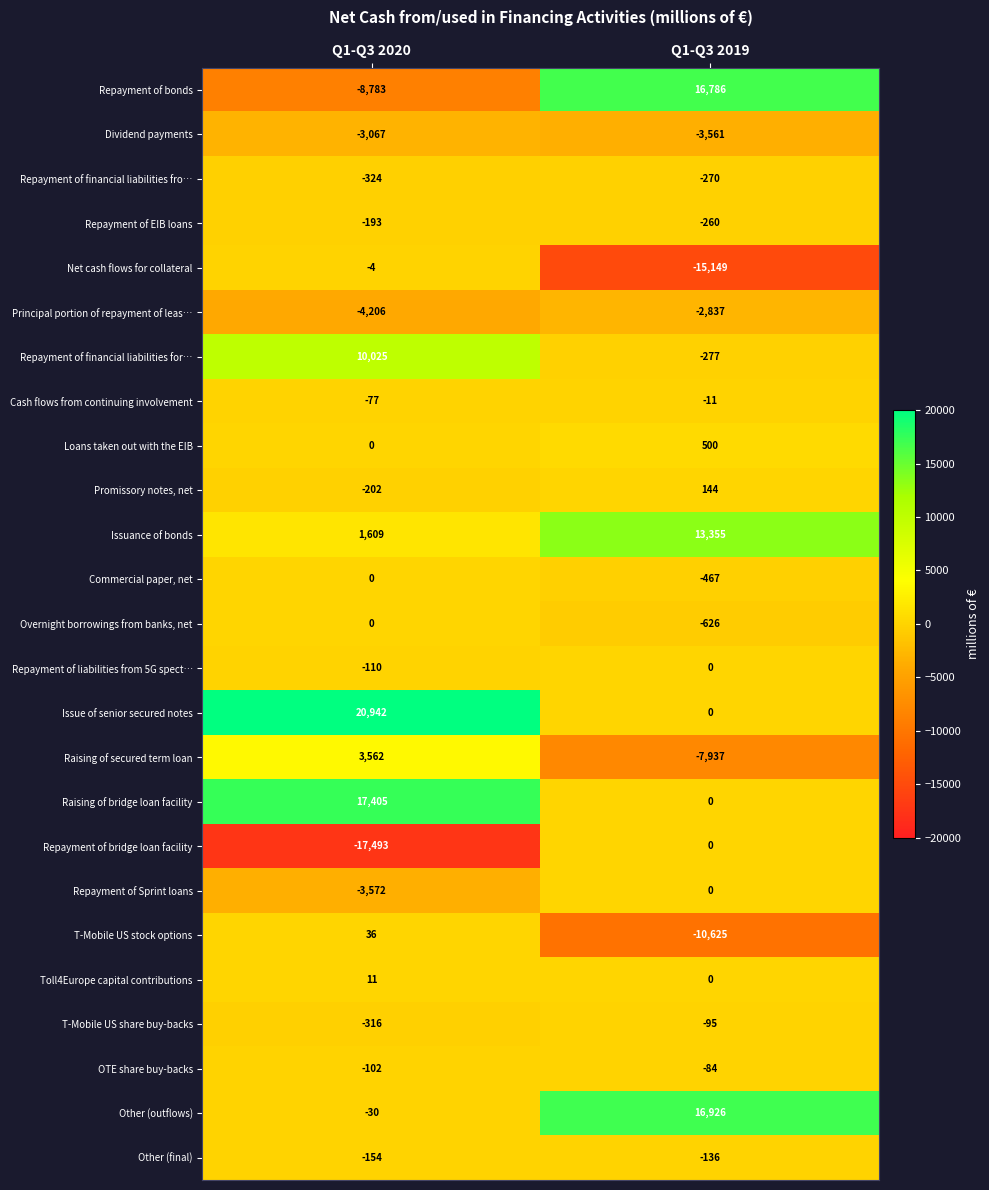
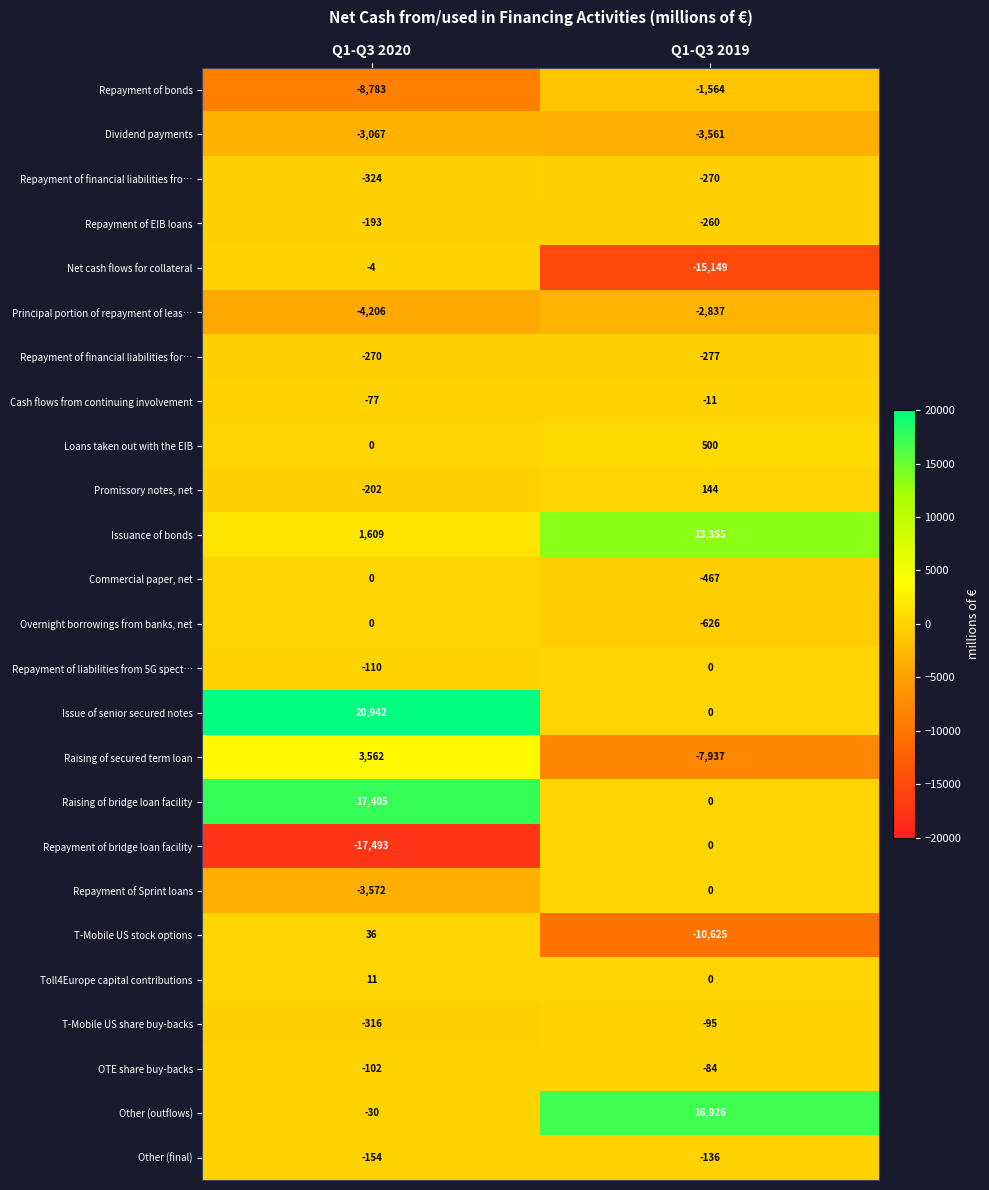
  {
    "Repayment of bonds": {
      "Q1-Q3 2020": "-8,783",
-     "Q1-Q3 2019": "16,786"
+     "Q1-Q3 2019": "-1,564"
    },
    "Dividend payments": {
      "Q1-Q3 2020": "-3,067",
      "Q1-Q3 2019": "-3,561"
    },
    "Repayment of financial liabilities fro…": {
      "Q1-Q3 2020": "-324",
      "Q1-Q3 2019": "-270"
    },
    "Repayment of EIB loans": {
      "Q1-Q3 2020": "-193",
      "Q1-Q3 2019": "-260"
    },
    "Net cash flows for collateral": {
      "Q1-Q3 2020": "-4",
      "Q1-Q3 2019": "-15,149"
    },
    "Principal portion of repayment of leas…": {
      "Q1-Q3 2020": "-4,206",
      "Q1-Q3 2019": "-2,837"
    },
    "Repayment of financial liabilities for…": {
-     "Q1-Q3 2020": "10,025",
+     "Q1-Q3 2020": "-270",
      "Q1-Q3 2019": "-277"
    },
    "Cash flows from continuing involvement": {
      "Q1-Q3 2020": "-77",
      "Q1-Q3 2019": "-11"
    },
    "Loans taken out with the EIB": {
      "Q1-Q3 2020": "0",
      "Q1-Q3 2019": "500"
    },
    "Promissory notes, net": {
      "Q1-Q3 2020": "-202",
      "Q1-Q3 2019": "144"
    },
    "Issuance of bonds": {
      "Q1-Q3 2020": "1,609",
      "Q1-Q3 2019": "13,355"
    },
    "Commercial paper, net": {
      "Q1-Q3 2020": "0",
      "Q1-Q3 2019": "-467"
    },
    "Overnight borrowings from banks, net": {
      "Q1-Q3 2020": "0",
      "Q1-Q3 2019": "-626"
    },
    "Repayment of liabilities from 5G spect…": {
      "Q1-Q3 2020": "-110",
      "Q1-Q3 2019": "0"
    },
    "Issue of senior secured notes": {
      "Q1-Q3 2020": "20,942",
      "Q1-Q3 2019": "0"
    },
    "Raising of secured term loan": {
      "Q1-Q3 2020": "3,562",
      "Q1-Q3 2019": "-7,937"
    },
    "Raising of bridge loan facility": {
      "Q1-Q3 2020": "17,405",
      "Q1-Q3 2019": "0"
    },
    "Repayment of bridge loan facility": {
      "Q1-Q3 2020": "-17,493",
      "Q1-Q3 2019": "0"
    },
    "Repayment of Sprint loans": {
      "Q1-Q3 2020": "-3,572",
      "Q1-Q3 2019": "0"
    },
    "T-Mobile US stock options": {
      "Q1-Q3 2020": "36",
      "Q1-Q3 2019": "-10,625"
    },
    "Toll4Europe capital contributions": {
      "Q1-Q3 2020": "11",
      "Q1-Q3 2019": "0"
    },
    "T-Mobile US share buy-backs": {
      "Q1-Q3 2020": "-316",
      "Q1-Q3 2019": "-95"
    },
    "OTE share buy-backs": {
      "Q1-Q3 2020": "-102",
      "Q1-Q3 2019": "-84"
    },
    "Other (outflows)": {
      "Q1-Q3 2020": "-30",
      "Q1-Q3 2019": "16,926"
    },
    "Other (final)": {
      "Q1-Q3 2020": "-154",
      "Q1-Q3 2019": "-136"
    }
  }
